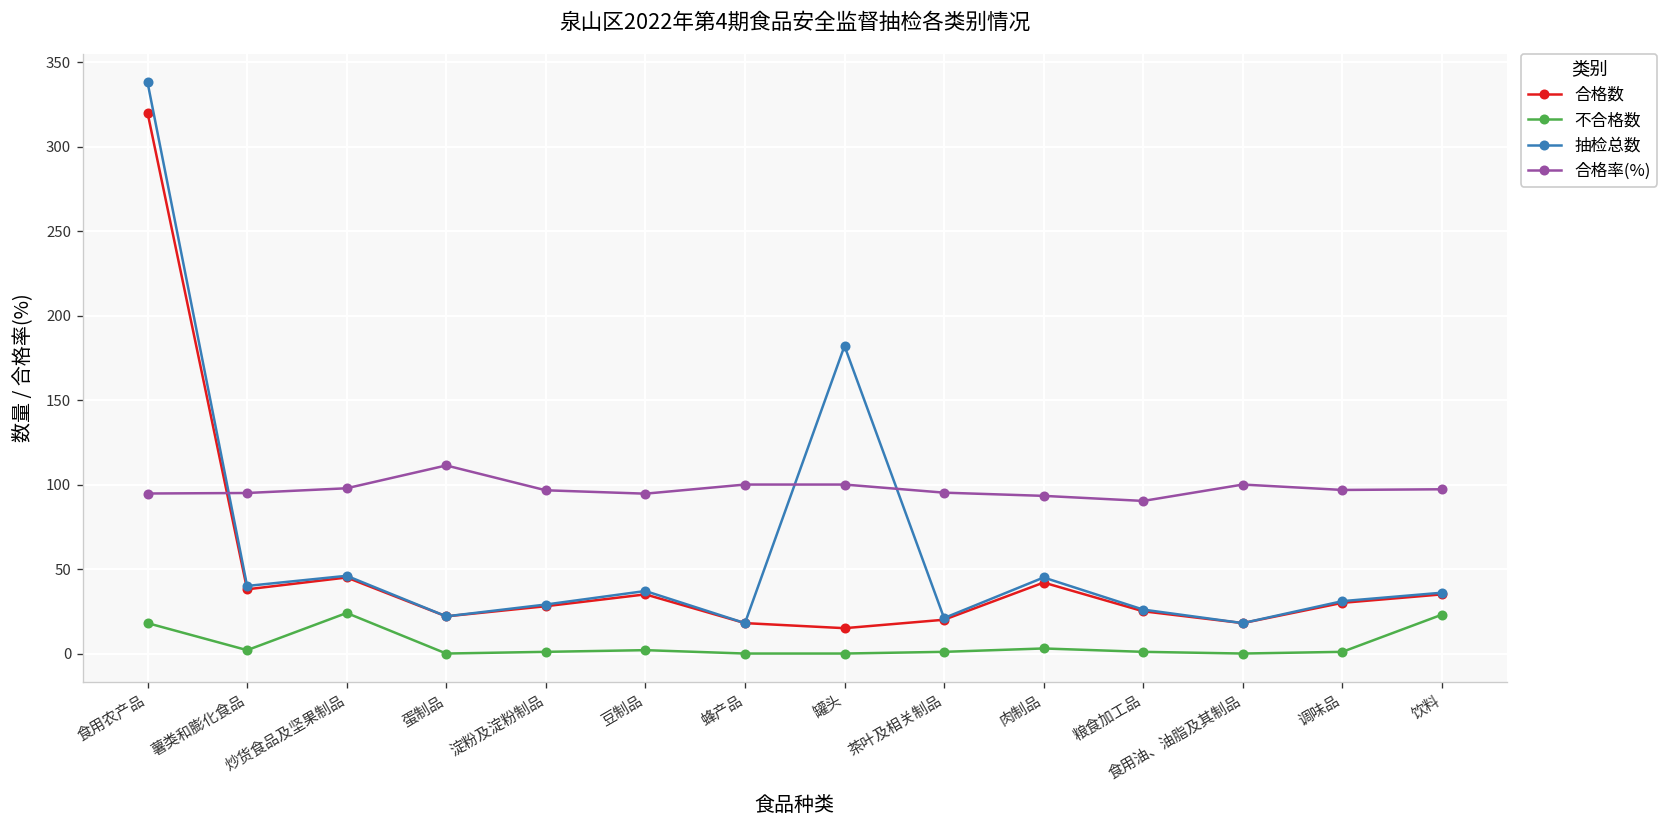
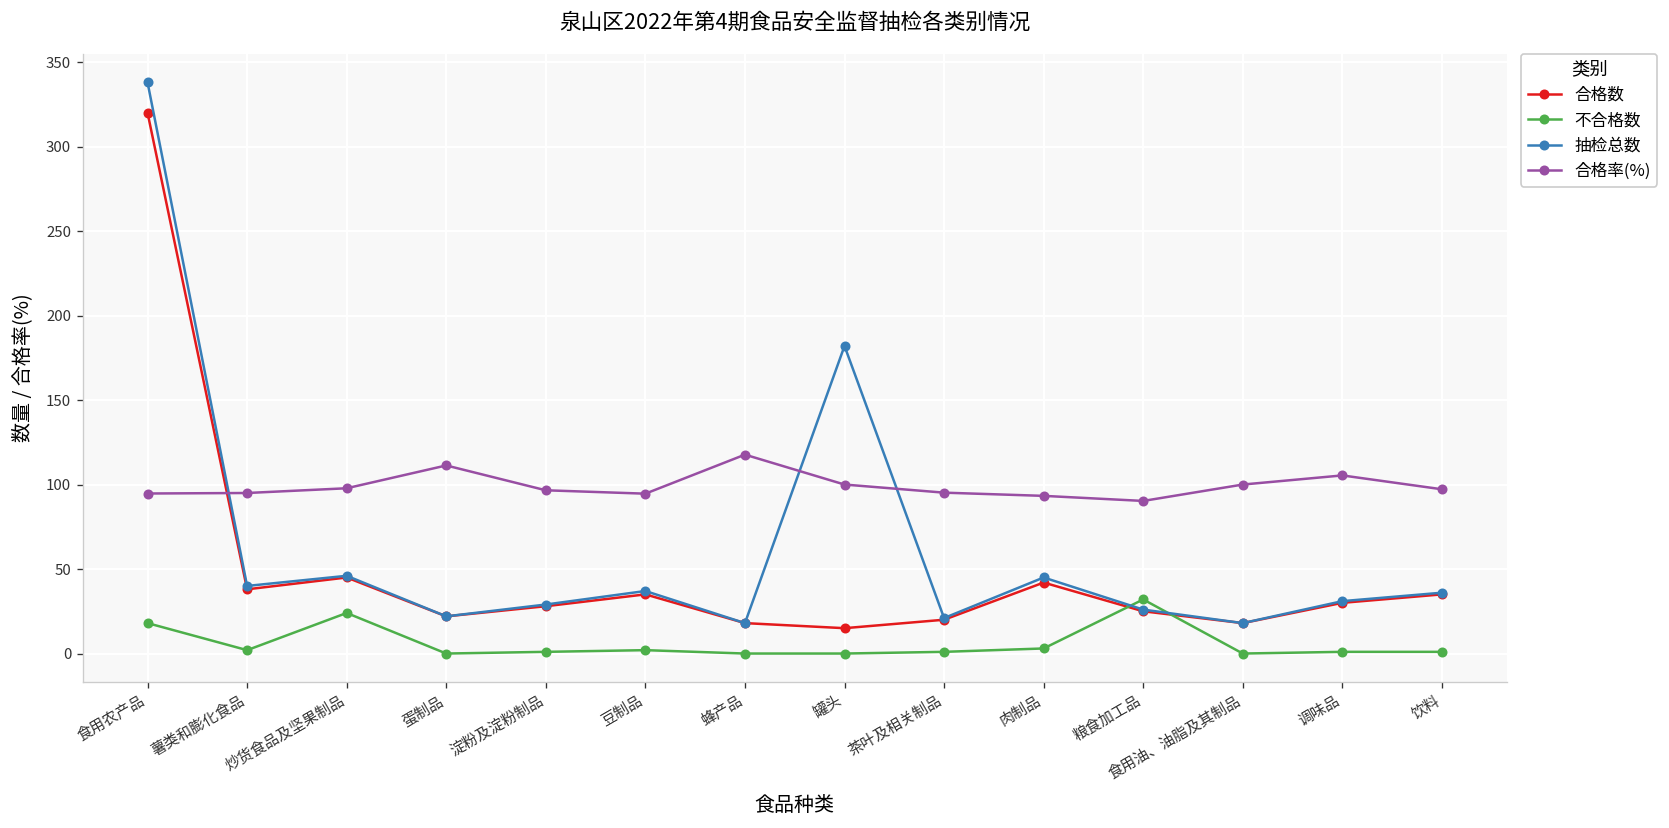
  {
    "合格数": {
      "食用农产品": 320,
      "薯类和膨化食品": 38,
      "豆制品": 35,
      "罐头": 15,
      "肉制品": 42
    },
    "不合格数": {
      "食用农产品": 18,
      "薯类和膨化食品": 2,
      "炒货食品及坚果制品": 24,
      "蛋制品": 0,
      "淀粉及淀粉制品": 1,
      "豆制品": 2,
      "蜂产品": 0,
      "罐头": 0,
      "茶叶及相关制品": 1,
      "肉制品": 3,
-     "粮食加工品": 1,
+     "粮食加工品": 32,
      "食用油、油脂及其制品": 0,
      "调味品": 1,
-     "饮料": 23
+     "饮料": 1
    },
    "抽检总数": {
      "食用农产品": 338,
      "薯类和膨化食品": 40,
      "豆制品": 37,
      "罐头": 182,
      "肉制品": 45
    },
    "合格率(%)": {
      "食用农产品": 95,
      "薯类和膨化食品": 95,
      "炒货食品及坚果制品": 98,
      "蛋制品": 111,
      "淀粉及淀粉制品": 97,
      "豆制品": 95,
-     "蜂产品": 100,
+     "蜂产品": 118,
      "罐头": 100,
      "茶叶及相关制品": 95,
      "肉制品": 93,
      "粮食加工品": 90,
      "食用油、油脂及其制品": 100,
-     "调味品": 97,
+     "调味品": 105,
      "饮料": 97
    }
  }
